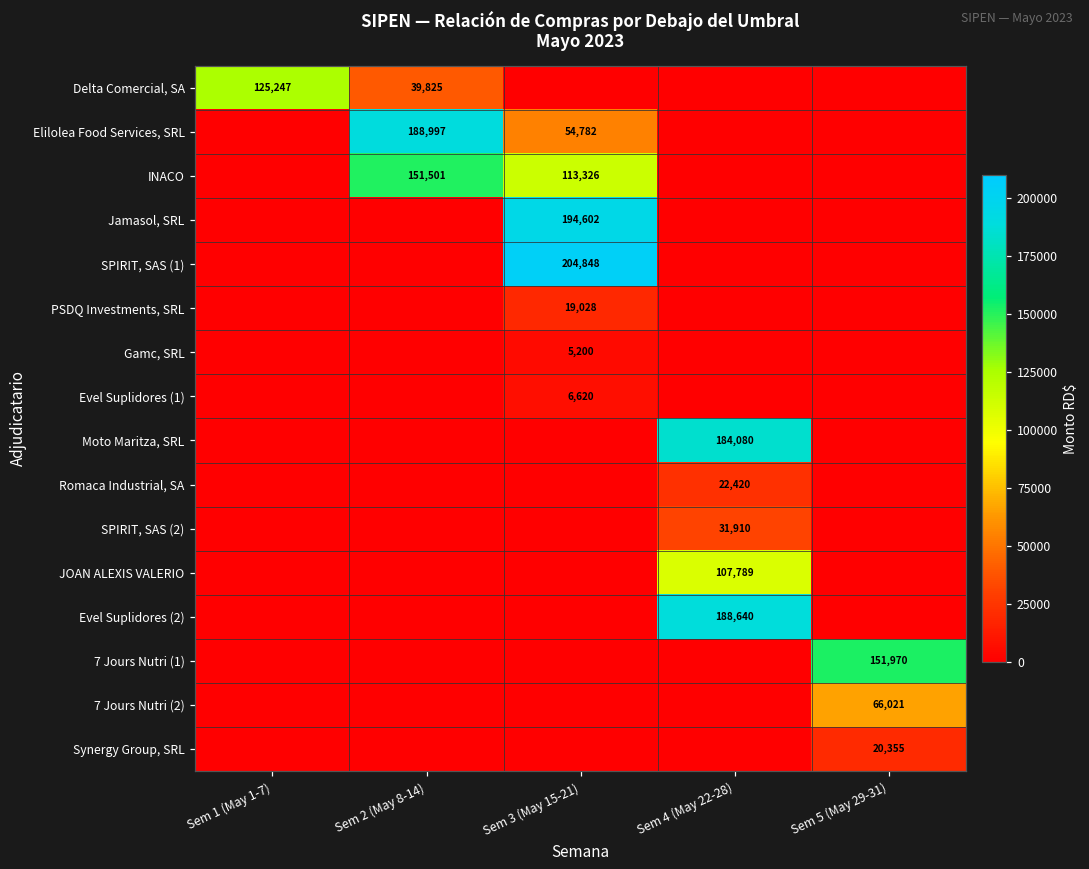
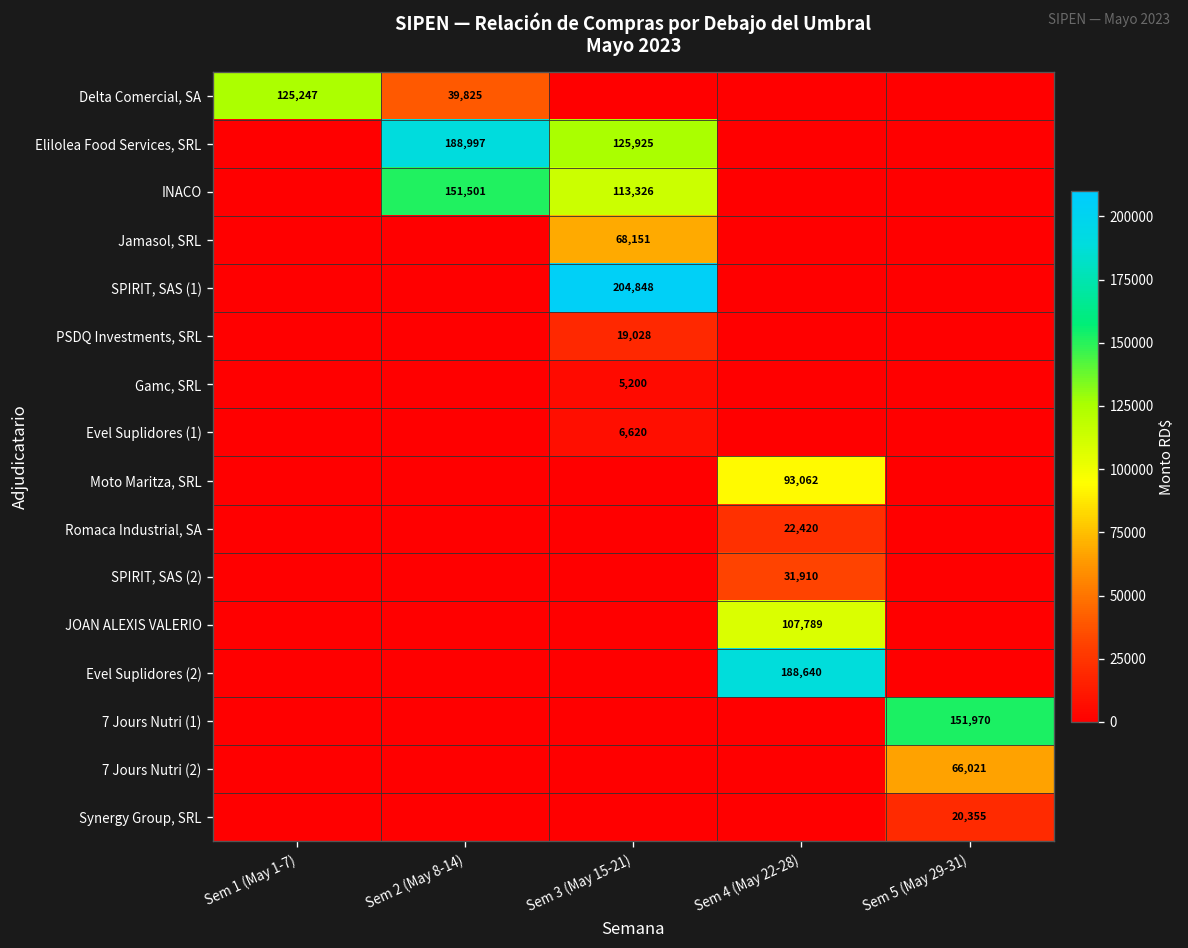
  {
    "Delta Comercial, SA": {
      "Sem 1 (May 1-7)": "125,247",
      "Sem 2 (May 8-14)": "39,825"
    },
    "Elilolea Food Services, SRL": {
      "Sem 2 (May 8-14)": "188,997",
-     "Sem 3 (May 15-21)": "54,782"
+     "Sem 3 (May 15-21)": "125,925"
    },
    "INACO": {
      "Sem 2 (May 8-14)": "151,501",
      "Sem 3 (May 15-21)": "113,326"
    },
    "Jamasol, SRL": {
-     "Sem 3 (May 15-21)": "194,602"
+     "Sem 3 (May 15-21)": "68,151"
    },
    "SPIRIT, SAS (1)": {
      "Sem 3 (May 15-21)": "204,848"
    },
    "PSDQ Investments, SRL": {
      "Sem 3 (May 15-21)": "19,028"
    },
    "Gamc, SRL": {
      "Sem 3 (May 15-21)": "5,200"
    },
    "Evel Suplidores (1)": {
      "Sem 3 (May 15-21)": "6,620"
    },
    "Moto Maritza, SRL": {
-     "Sem 4 (May 22-28)": "184,080"
+     "Sem 4 (May 22-28)": "93,062"
    },
    "Romaca Industrial, SA": {
      "Sem 4 (May 22-28)": "22,420"
    },
    "SPIRIT, SAS (2)": {
      "Sem 4 (May 22-28)": "31,910"
    },
    "JOAN ALEXIS VALERIO": {
      "Sem 4 (May 22-28)": "107,789"
    },
    "Evel Suplidores (2)": {
      "Sem 4 (May 22-28)": "188,640"
    },
    "7 Jours Nutri (1)": {
      "Sem 5 (May 29-31)": "151,970"
    },
    "7 Jours Nutri (2)": {
      "Sem 5 (May 29-31)": "66,021"
    },
    "Synergy Group, SRL": {
      "Sem 5 (May 29-31)": "20,355"
    }
  }
